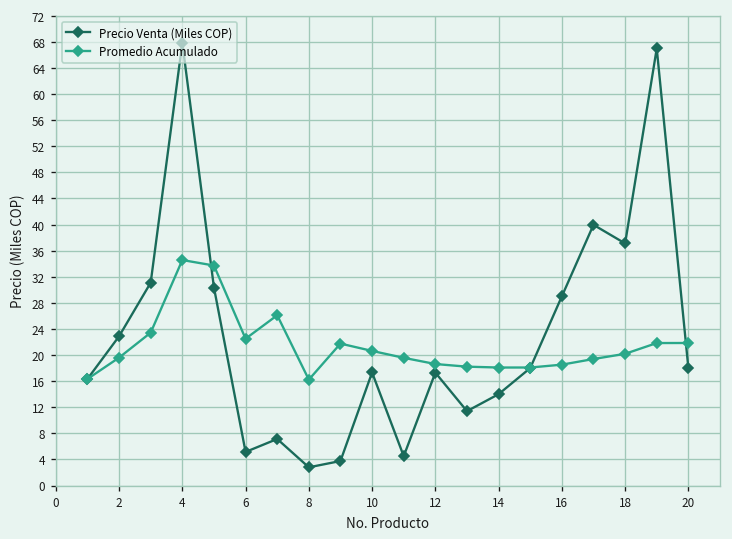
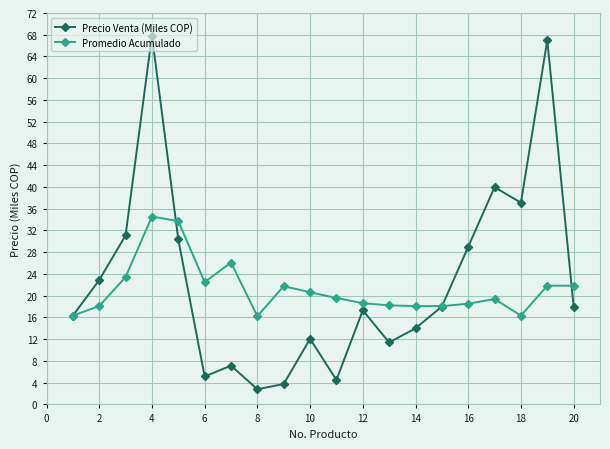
  {
    "Precio Venta (Miles COP)": {
      "2": 23,
      "6": 5,
      "8": 3,
-     "10": 17,
+     "10": 12,
      "12": 17,
      "14": 14,
      "16": 29,
      "18": 37,
      "20": 18
    },
    "Promedio Acumulado": {
-     "2": 20,
+     "2": 18,
      "4": 35,
      "6": 22,
      "8": 16,
      "10": 21,
      "12": 19,
      "14": 18,
      "16": 19,
-     "18": 20,
+     "18": 16,
      "20": 22
    }
  }
